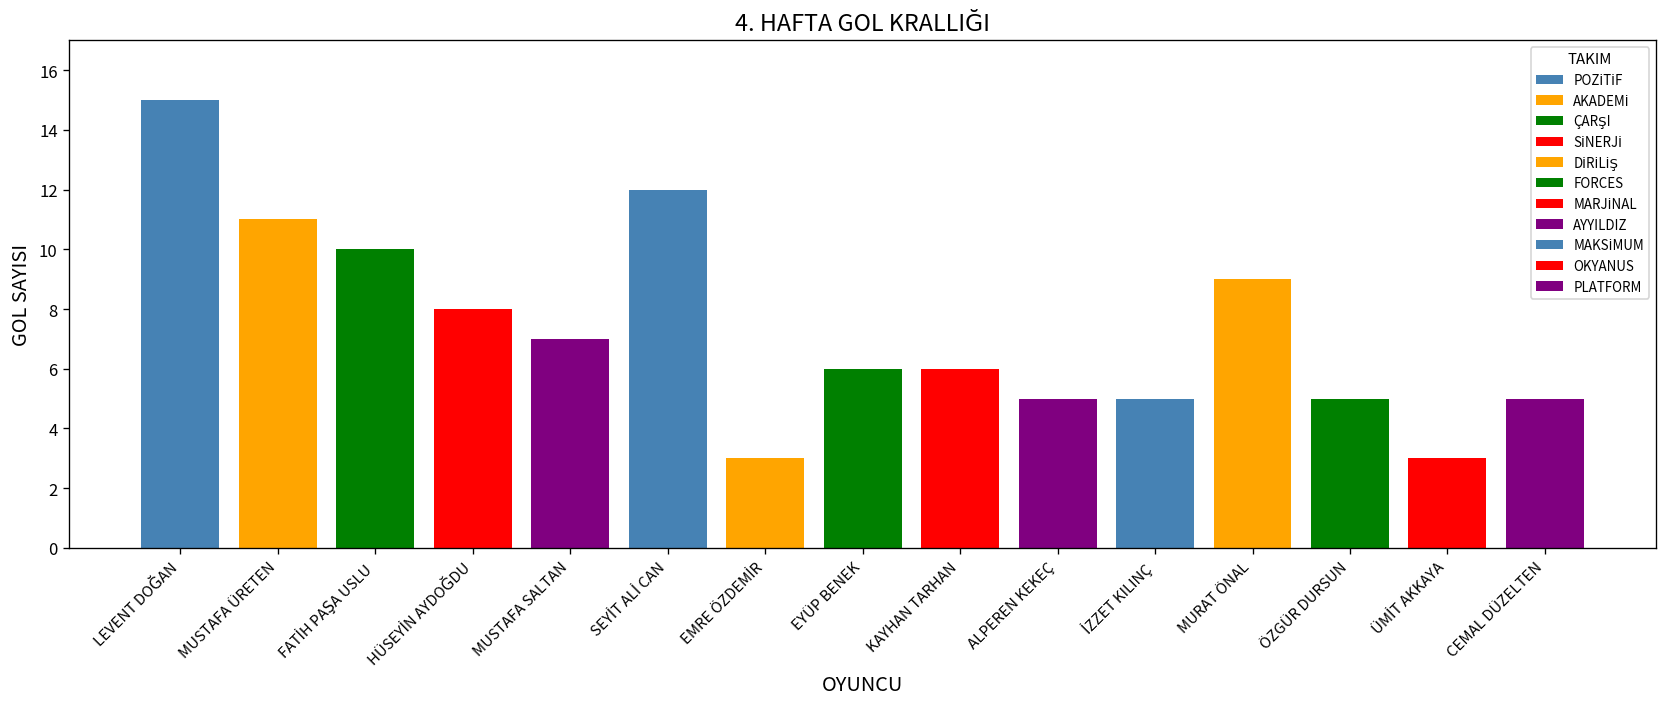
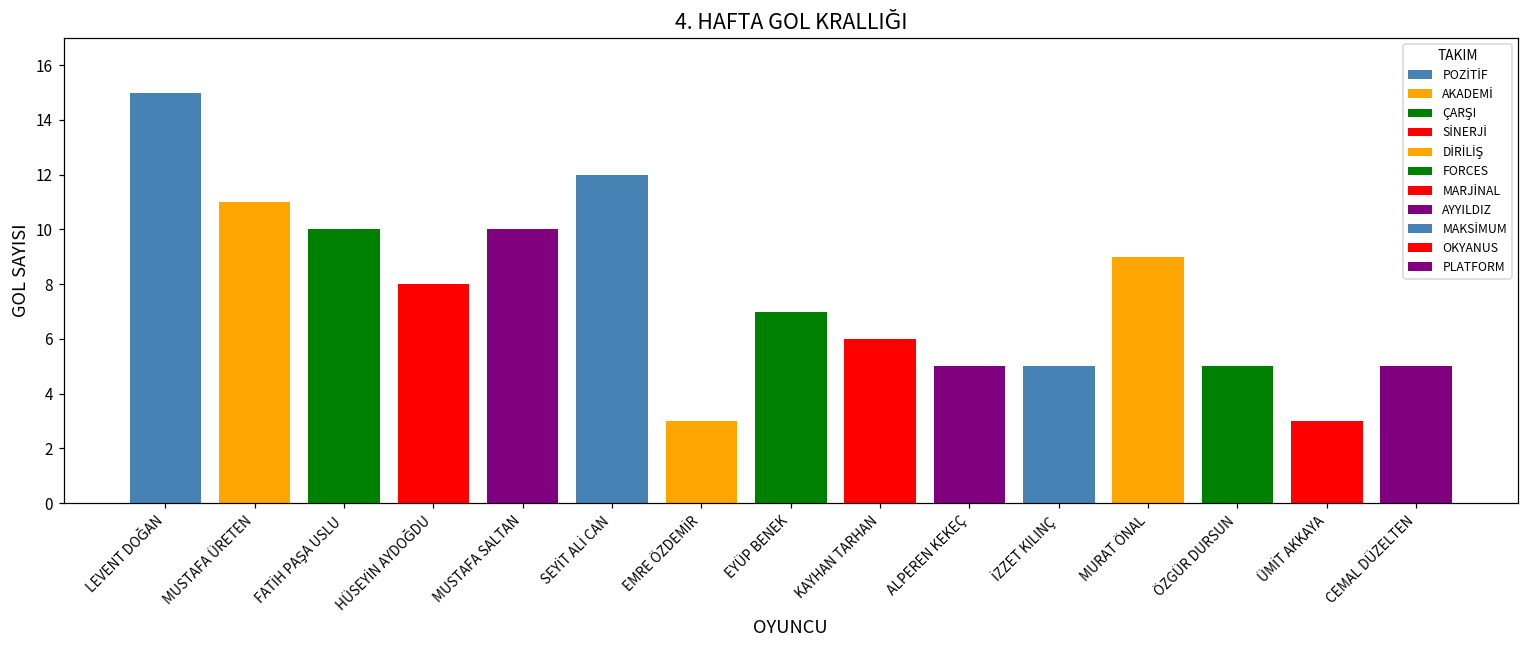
  {
    "LEVENT DOĞAN": 15,
    "MUSTAFA ÜRETEN": 11,
    "FATİH PAŞA USLU": 10,
    "HÜSEYİN AYDOĞDU": 8,
-   "MUSTAFA SALTAN": 7,
+   "MUSTAFA SALTAN": 10,
    "SEYİT ALİ CAN": 12,
    "EMRE ÖZDEMİR": 3,
-   "EYÜP BENEK": 6,
+   "EYÜP BENEK": 7,
    "KAYHAN TARHAN": 6,
    "ALPEREN KEKEÇ": 5,
    "İZZET KILINÇ": 5,
    "MURAT ÖNAL": 9,
    "ÖZGÜR DURSUN": 5,
    "ÜMİT AKKAYA": 3,
    "CEMAL DÜZELTEN": 5
  }
